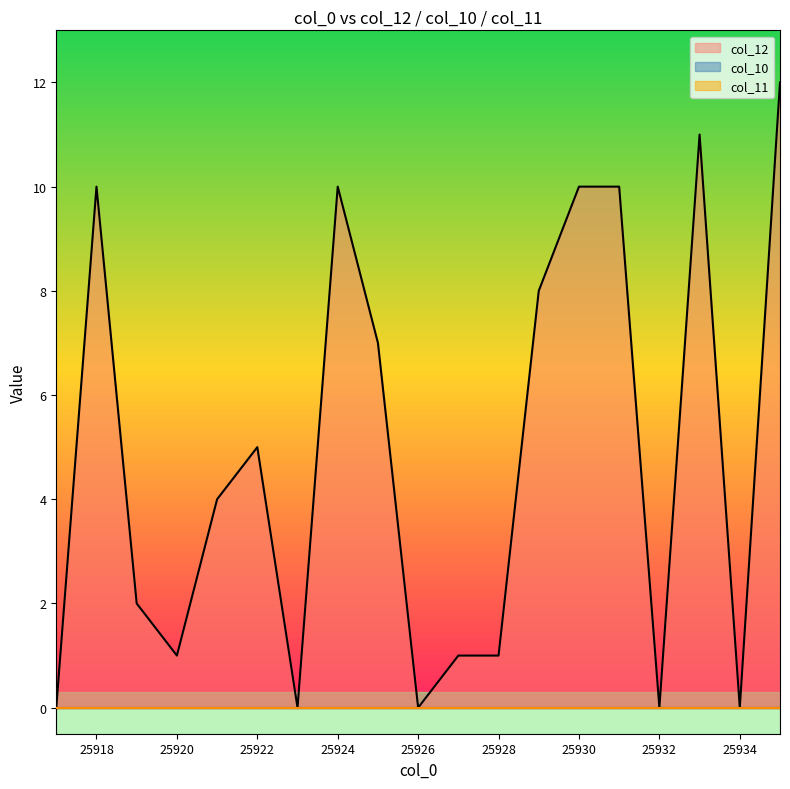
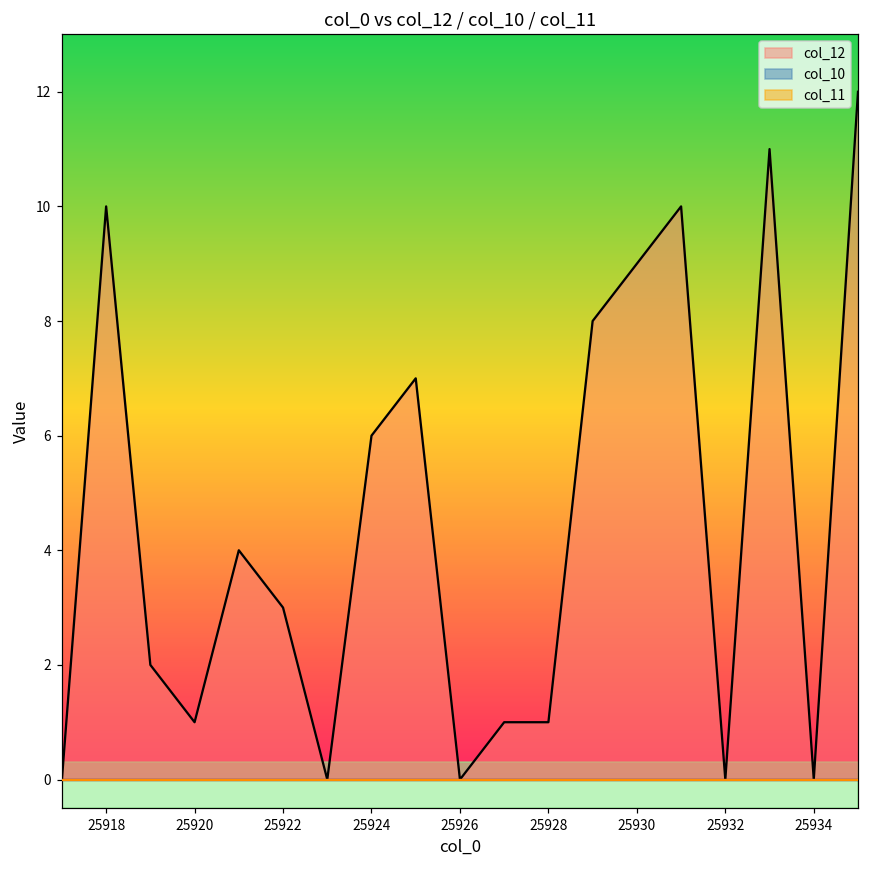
  {
    "col_12": {
      "25918": 10,
      "25920": 1,
-     "25922": 5,
-     "25924": 10,
+     "25922": 3,
+     "25924": 6,
      "25928": 1,
-     "25930": 10
+     "25930": 9
    }
  }
